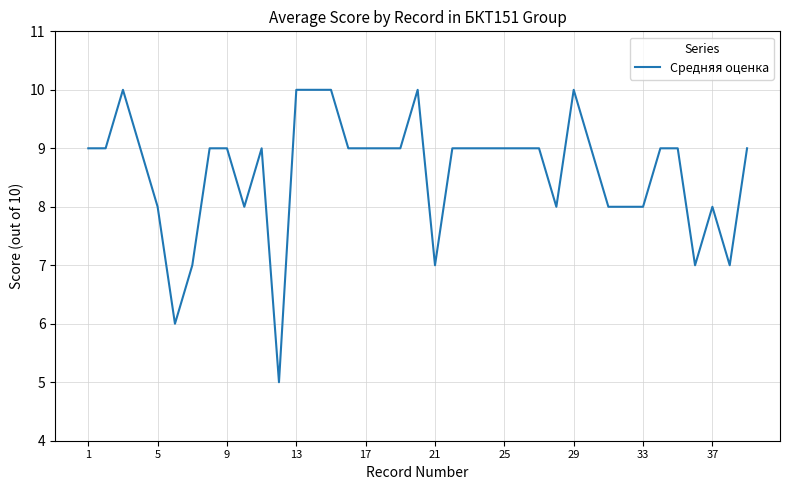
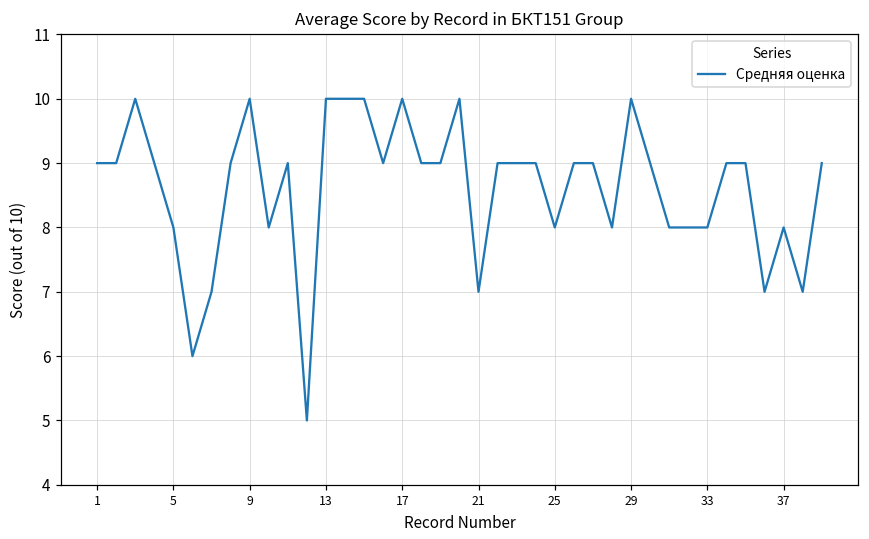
  {
    "1": 9,
    "5": 8,
-   "9": 9,
+   "9": 10,
    "13": 10,
-   "17": 9,
+   "17": 10,
    "21": 7,
-   "25": 9,
+   "25": 8,
    "29": 10,
    "33": 8,
    "37": 8
  }
